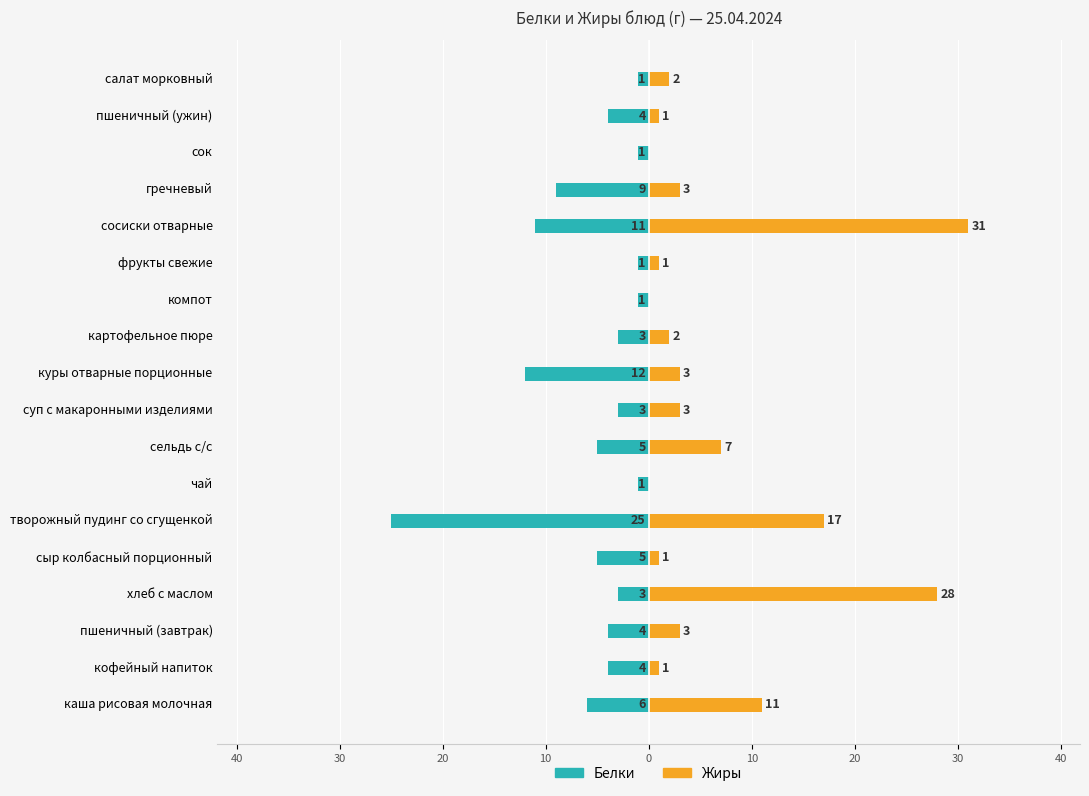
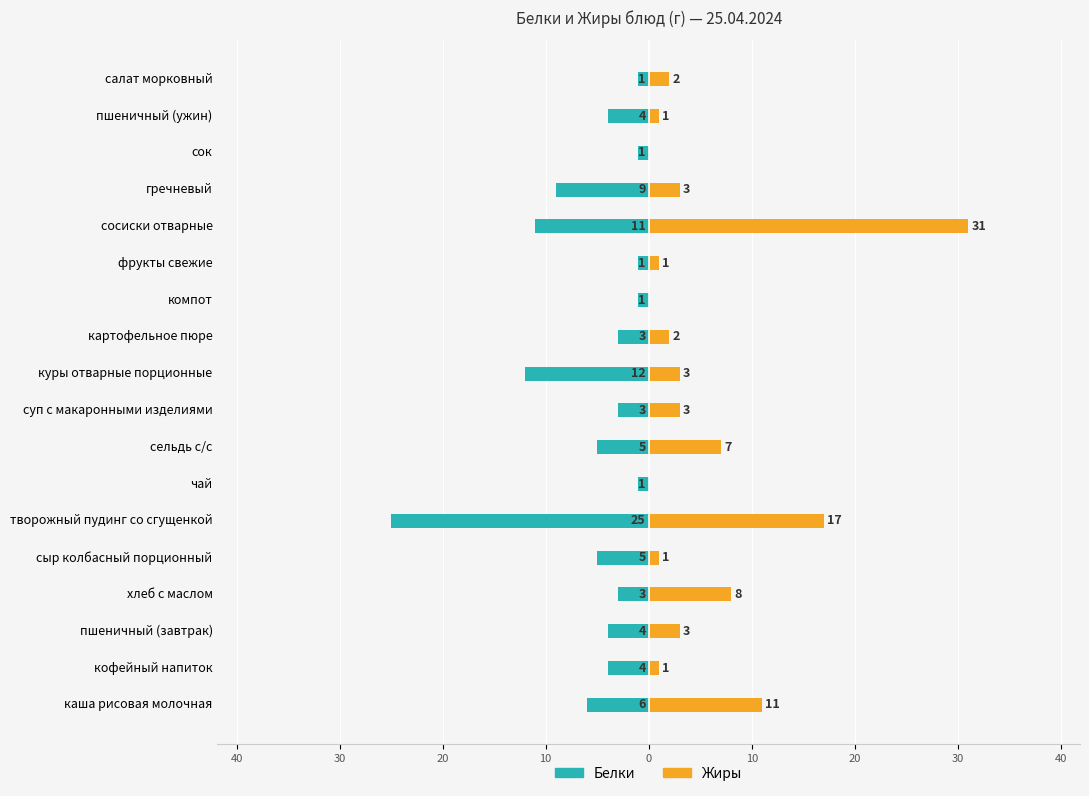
  {
    "Жиры": {
      "салат морковный": 2,
      "пшеничный (ужин)": 1,
      "гречневый": 3,
      "сосиски отварные": 31,
      "фрукты свежие": 1,
      "картофельное пюре": 2,
      "куры отварные порционные": 3,
      "суп с макаронными изделиями": 3,
      "сельдь с/с": 7,
      "творожный пудинг со сгущенкой": 17,
      "сыр колбасный порционный": 1,
-     "хлеб с маслом": 28,
+     "хлеб с маслом": 8,
      "пшеничный (завтрак)": 3,
      "кофейный напиток": 1,
      "каша рисовая молочная": 11
    }
  }
